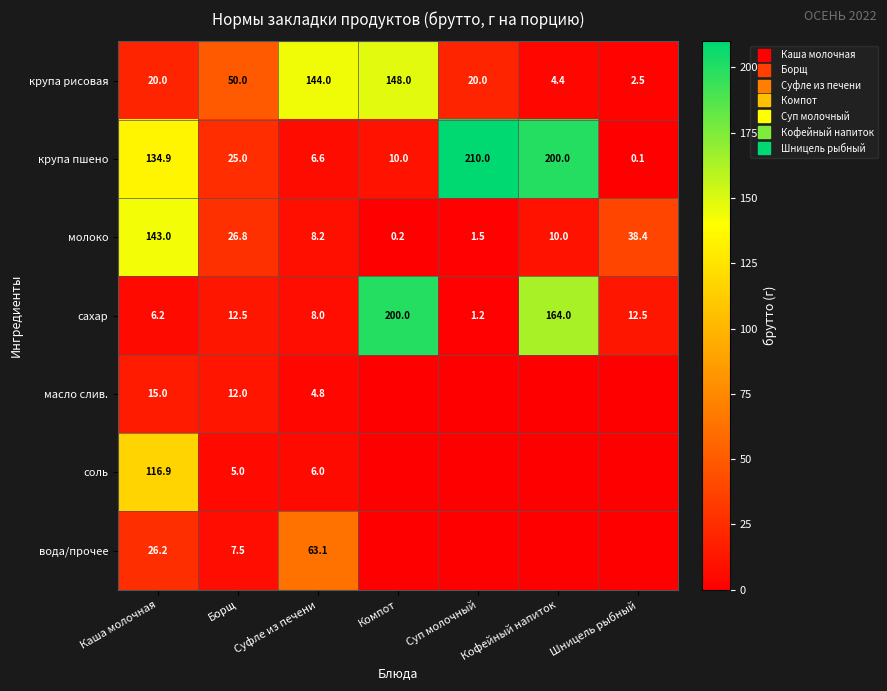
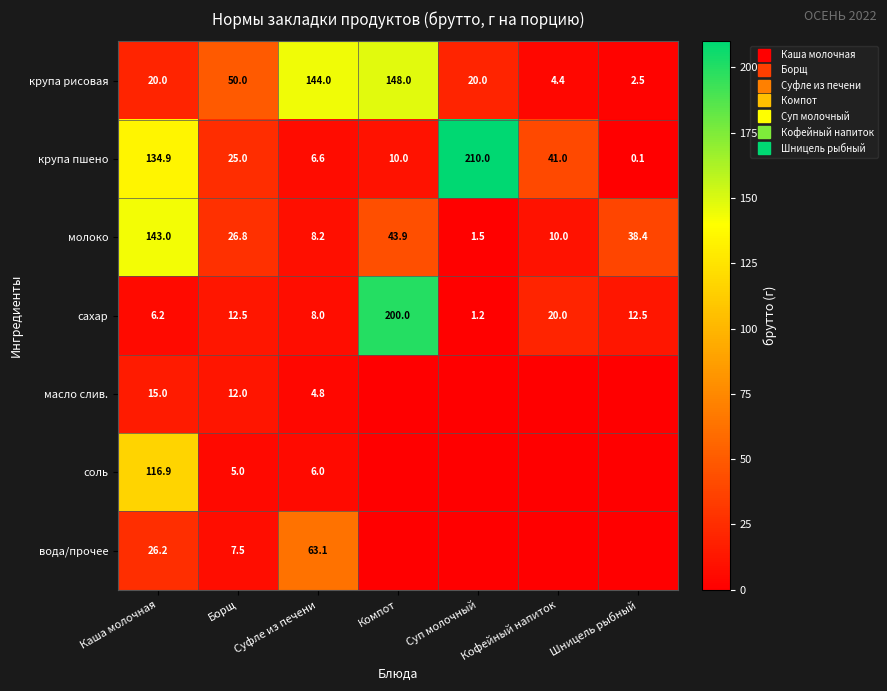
  {
    "крупа рисовая": {
      "Каша молочная": 20.0,
      "Борщ": 50.0,
      "Суфле из печени": 144.0,
      "Компот": 148.0,
      "Суп молочный": 20.0,
      "Кофейный напиток": 4.4,
      "Шницель рыбный": 2.5
    },
    "крупа пшено": {
      "Каша молочная": 134.9,
      "Борщ": 25.0,
      "Суфле из печени": 6.6,
      "Компот": 10.0,
      "Суп молочный": 210.0,
-     "Кофейный напиток": 200.0,
+     "Кофейный напиток": 41.0,
      "Шницель рыбный": 0.1
    },
    "молоко": {
      "Каша молочная": 143.0,
      "Борщ": 26.8,
      "Суфле из печени": 8.2,
-     "Компот": 0.2,
+     "Компот": 43.9,
      "Суп молочный": 1.5,
      "Кофейный напиток": 10.0,
      "Шницель рыбный": 38.4
    },
    "сахар": {
      "Каша молочная": 6.2,
      "Борщ": 12.5,
      "Суфле из печени": 8.0,
      "Компот": 200.0,
      "Суп молочный": 1.2,
-     "Кофейный напиток": 164.0,
+     "Кофейный напиток": 20.0,
      "Шницель рыбный": 12.5
    },
    "масло слив.": {
      "Каша молочная": 15.0,
      "Борщ": 12.0,
      "Суфле из печени": 4.8
    },
    "соль": {
      "Каша молочная": 116.9,
      "Борщ": 5.0,
      "Суфле из печени": 6.0
    },
    "вода/прочее": {
      "Каша молочная": 26.2,
      "Борщ": 7.5,
      "Суфле из печени": 63.1
    }
  }
